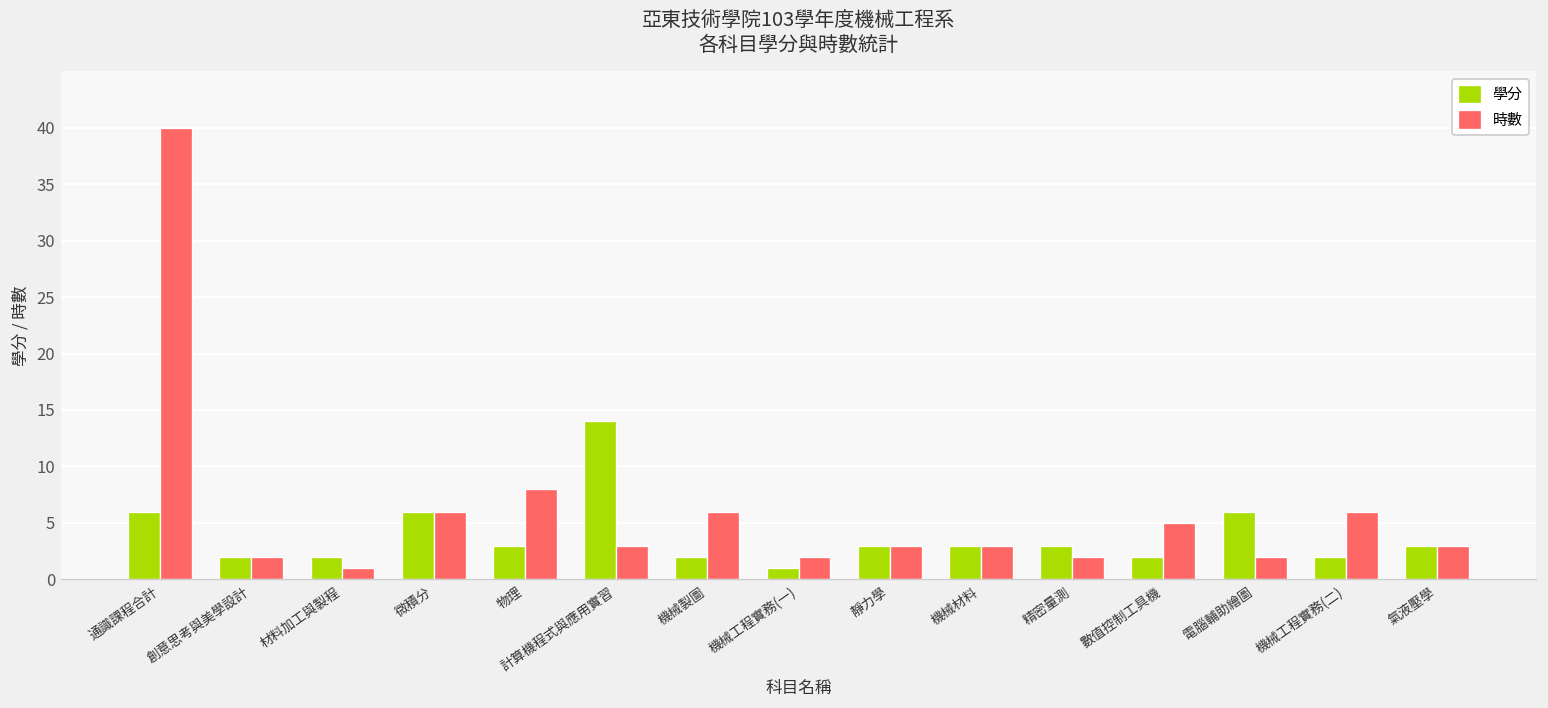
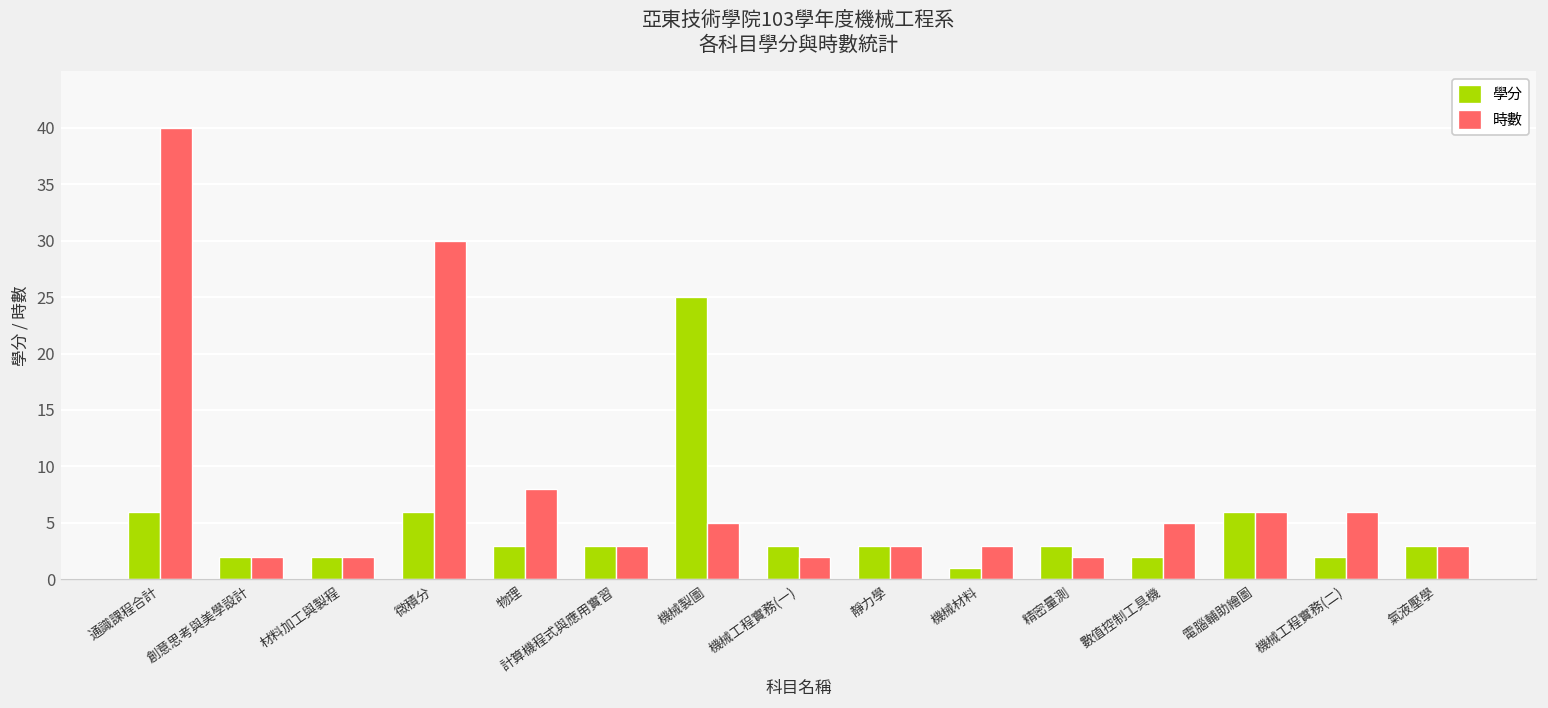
  {
    "學分": {
      "通識課程合計": 6,
      "創意思考與美學設計": 2,
      "材料加工與製程": 2,
      "微積分": 6,
      "物理": 3,
-     "計算機程式與應用實習": 14,
-     "機械製圖": 2,
-     "機械工程實務(一)": 1,
+     "計算機程式與應用實習": 3,
+     "機械製圖": 25,
+     "機械工程實務(一)": 3,
      "靜力學": 3,
-     "機械材料": 3,
+     "機械材料": 1,
      "精密量測": 3,
      "數值控制工具機": 2,
      "電腦輔助繪圖": 6,
      "機械工程實務(二)": 2,
      "氣液壓學": 3
    },
    "時數": {
      "通識課程合計": 40,
      "創意思考與美學設計": 2,
-     "材料加工與製程": 1,
-     "微積分": 6,
+     "材料加工與製程": 2,
+     "微積分": 30,
      "物理": 8,
      "計算機程式與應用實習": 3,
-     "機械製圖": 6,
+     "機械製圖": 5,
      "機械工程實務(一)": 2,
      "靜力學": 3,
      "機械材料": 3,
      "精密量測": 2,
      "數值控制工具機": 5,
-     "電腦輔助繪圖": 2,
+     "電腦輔助繪圖": 6,
      "機械工程實務(二)": 6,
      "氣液壓學": 3
    }
  }
